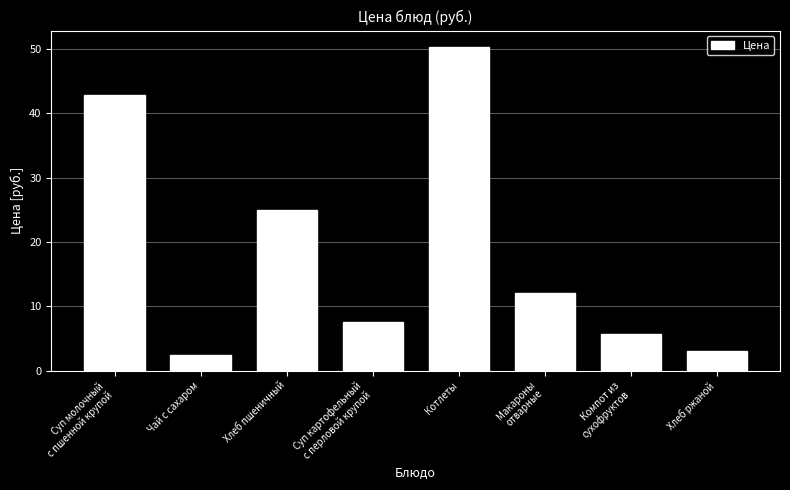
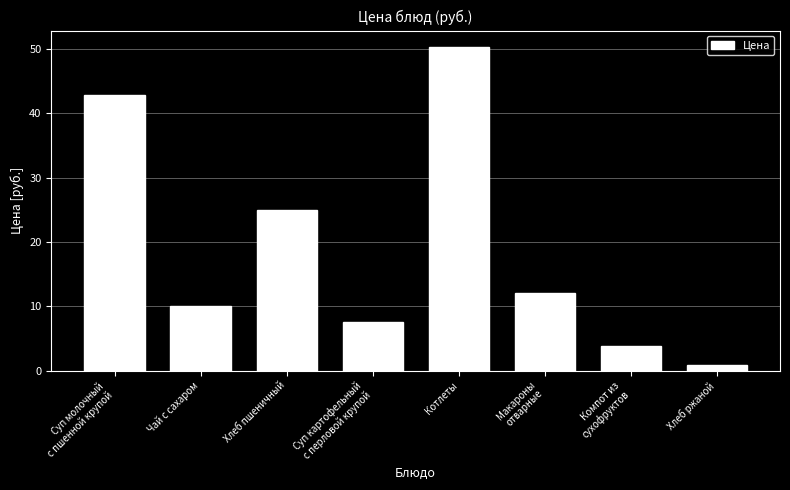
  {
    "Суп молочный с пшенной крупой": 43,
-   "Чай с сахаром": 2,
+   "Чай с сахаром": 10,
    "Хлеб пшеничный": 25,
    "Суп картофельный с перловой крупой": 8,
    "Котлеты": 50,
    "Макароны отварные": 12,
-   "Компот из сухофруктов": 6,
-   "Хлеб ржаной": 3
+   "Компот из сухофруктов": 4,
+   "Хлеб ржаной": 1
  }
